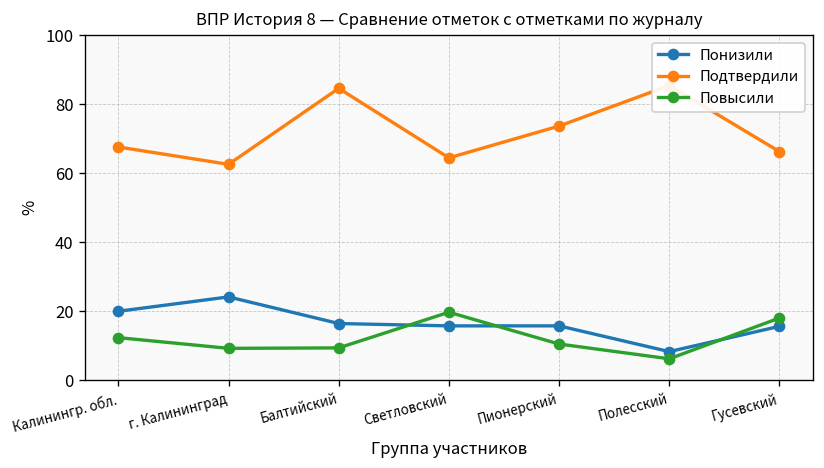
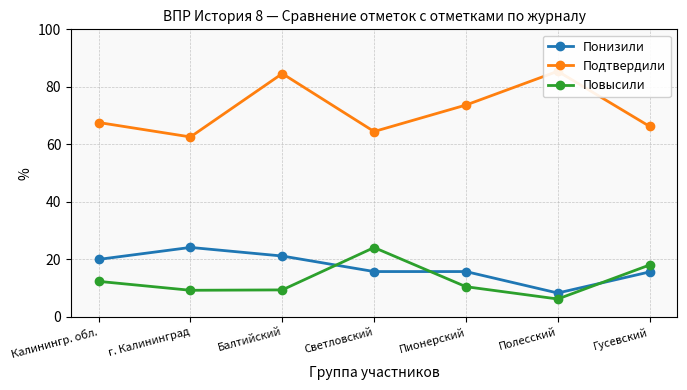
  {
    "Понизили": {
      "Калинингр. обл.": 20,
      "г. Калининград": 24,
-     "Балтийский": 16,
+     "Балтийский": 21,
      "Светловский": 16,
      "Пионерский": 16,
      "Полесский": 8,
      "Гусевский": 16
    },
    "Подтвердили": {
      "Калинингр. обл.": 68,
      "г. Калининград": 63,
      "Балтийский": 85,
      "Светловский": 64,
      "Пионерский": 74,
      "Гусевский": 66
    },
    "Повысили": {
      "Калинингр. обл.": 12,
      "г. Калининград": 9,
      "Балтийский": 9,
-     "Светловский": 20,
+     "Светловский": 24,
      "Пионерский": 11,
      "Полесский": 6,
      "Гусевский": 18
    }
  }
